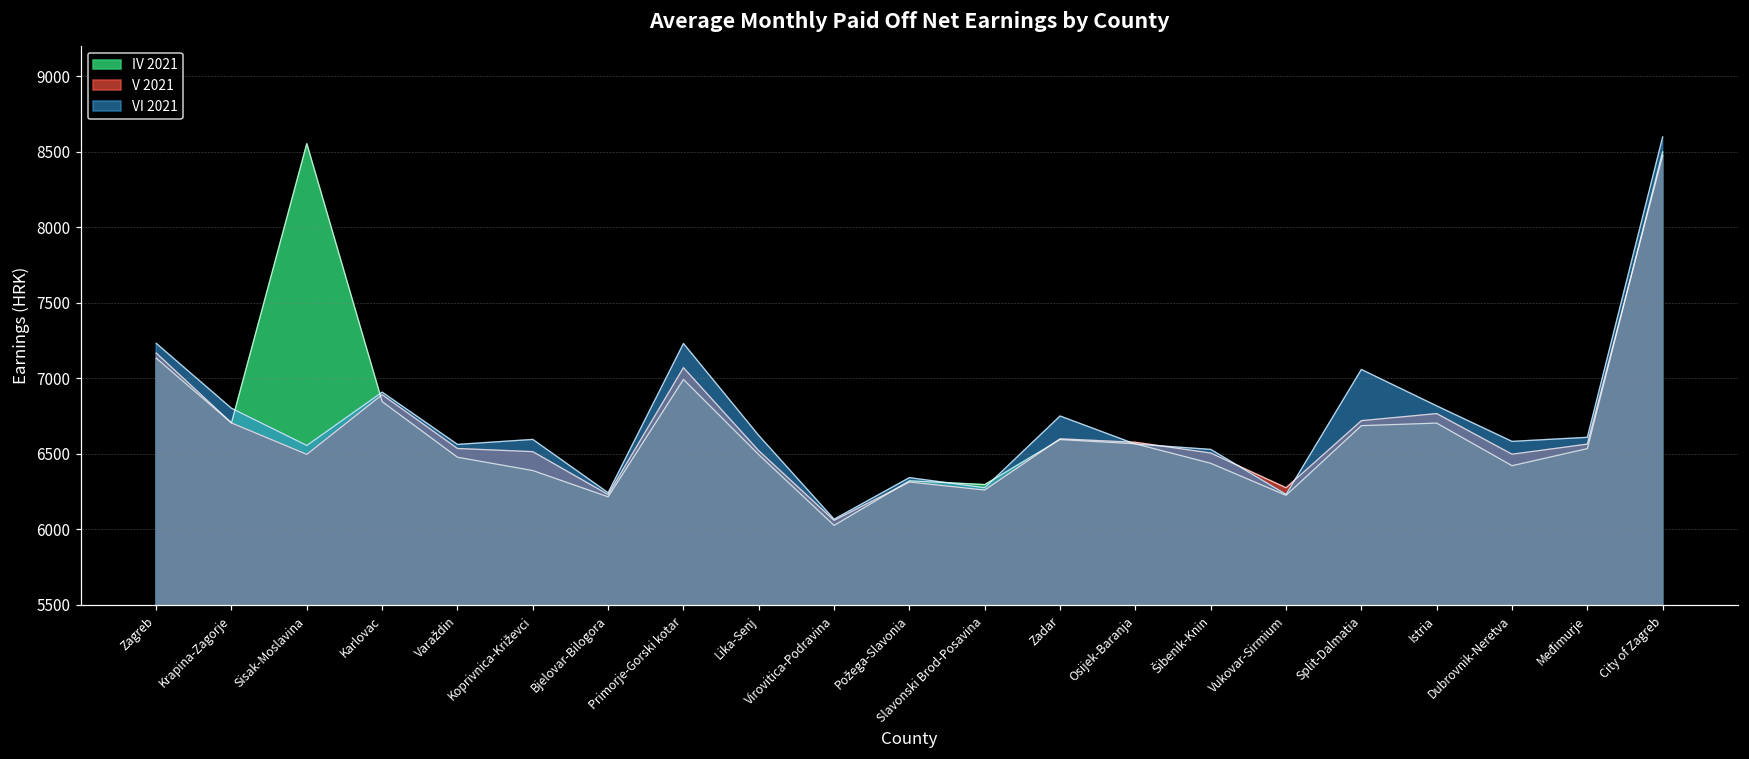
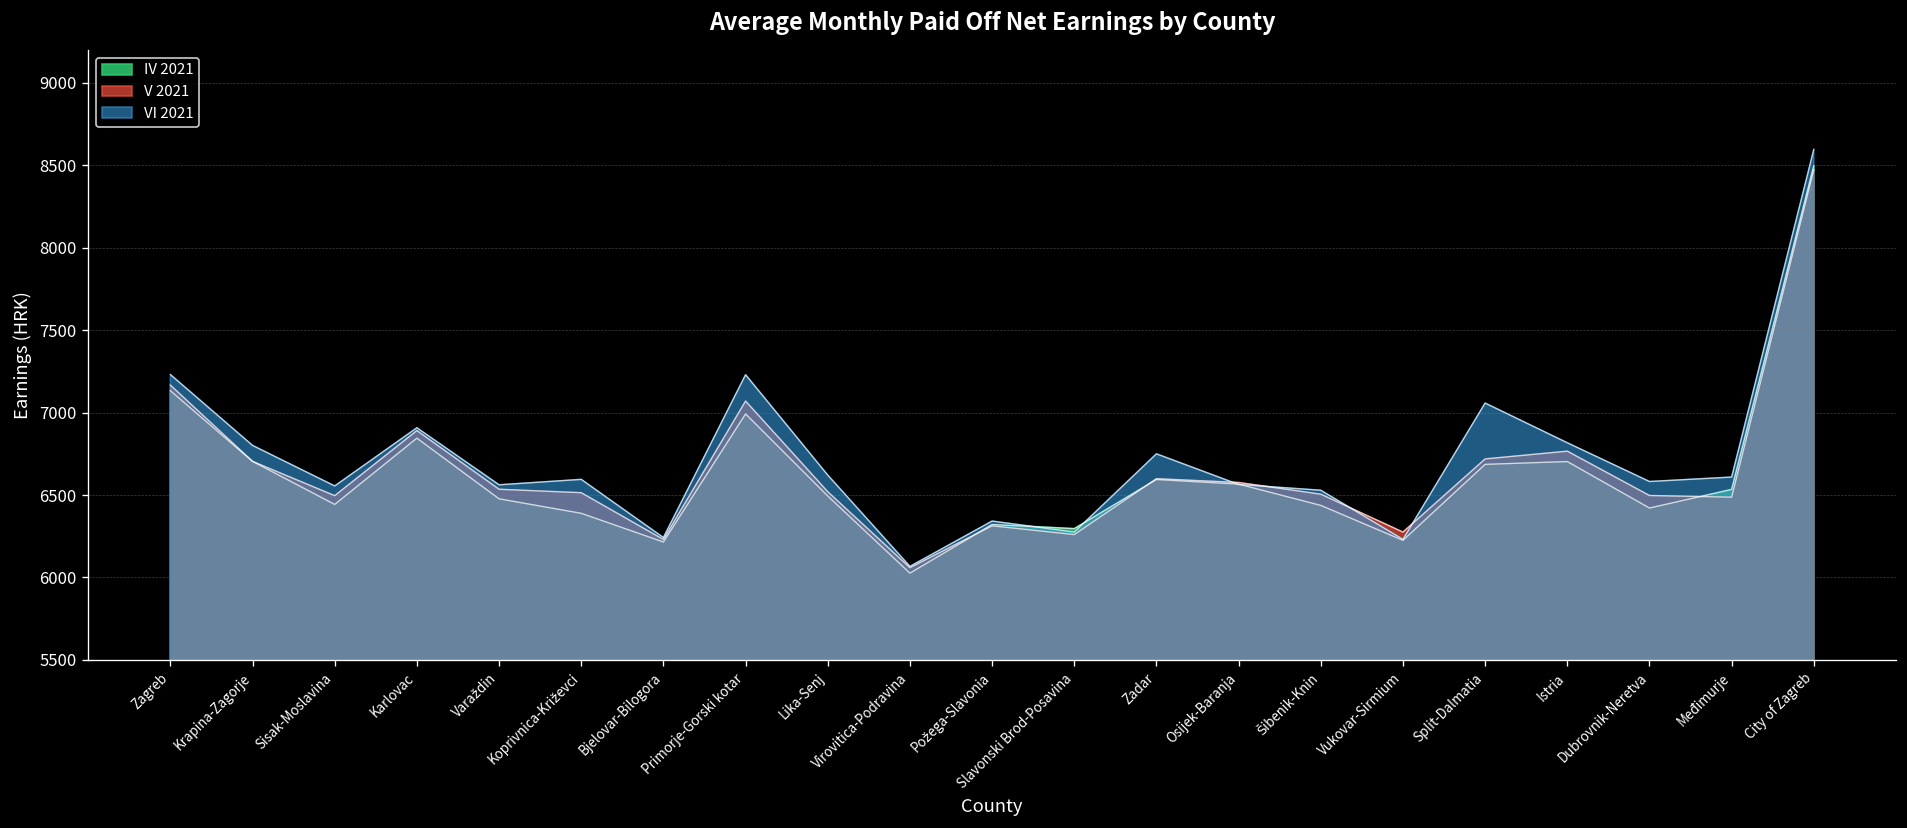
  {
    "IV 2021": {
      "Zagreb": 7130,
-     "Sisak-Moslavina": 8550,
+     "Sisak-Moslavina": 6440,
      "Karlovac": 6850,
      "Varaždin": 6480,
      "Koprivnica-Križevci": 6390,
      "Primorje-Gorski kotar": 6990,
      "Lika-Senj": 6490,
      "Virovitica-Podravina": 6030,
      "Slavonski Brod-Posavina": 6300,
      "Šibenik-Knin": 6440,
      "Split-Dalmatia": 6690,
      "Istria": 6700,
      "Dubrovnik-Neretva": 6420,
      "Međimurje": 6530,
      "City of Zagreb": 8500
    },
    "V 2021": {
      "Zagreb": 7170,
      "Sisak-Moslavina": 6500,
      "Varaždin": 6540,
      "Koprivnica-Križevci": 6510,
      "Primorje-Gorski kotar": 7070,
      "Lika-Senj": 6520,
      "Šibenik-Knin": 6510,
      "Vukovar-Sirmium": 6280,
      "Split-Dalmatia": 6720,
      "Istria": 6770,
      "Dubrovnik-Neretva": 6500,
-     "Međimurje": 6560,
+     "Međimurje": 6490,
      "City of Zagreb": 8480
    },
    "VI 2021": {
      "Zagreb": 7230,
      "Krapina-Zagorje": 6800,
      "Sisak-Moslavina": 6560,
      "Varaždin": 6560,
      "Koprivnica-Križevci": 6600,
      "Primorje-Gorski kotar": 7230,
      "Lika-Senj": 6620,
      "Požega-Slavonia": 6340,
      "Zadar": 6750,
      "Šibenik-Knin": 6530,
      "Split-Dalmatia": 7060,
      "Istria": 6820,
      "Dubrovnik-Neretva": 6580,
      "Međimurje": 6610,
      "City of Zagreb": 8600
    }
  }
